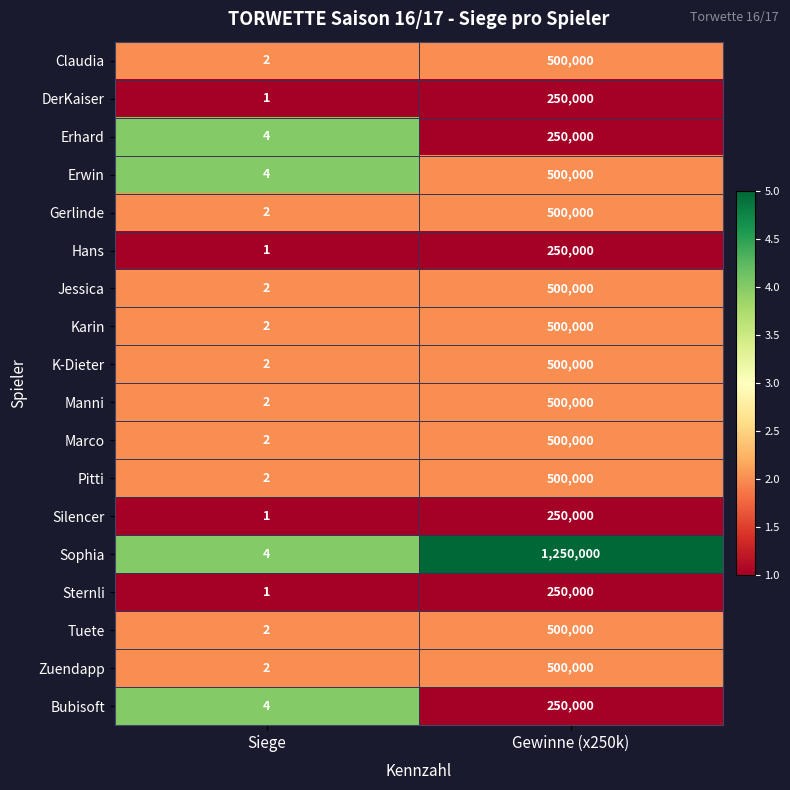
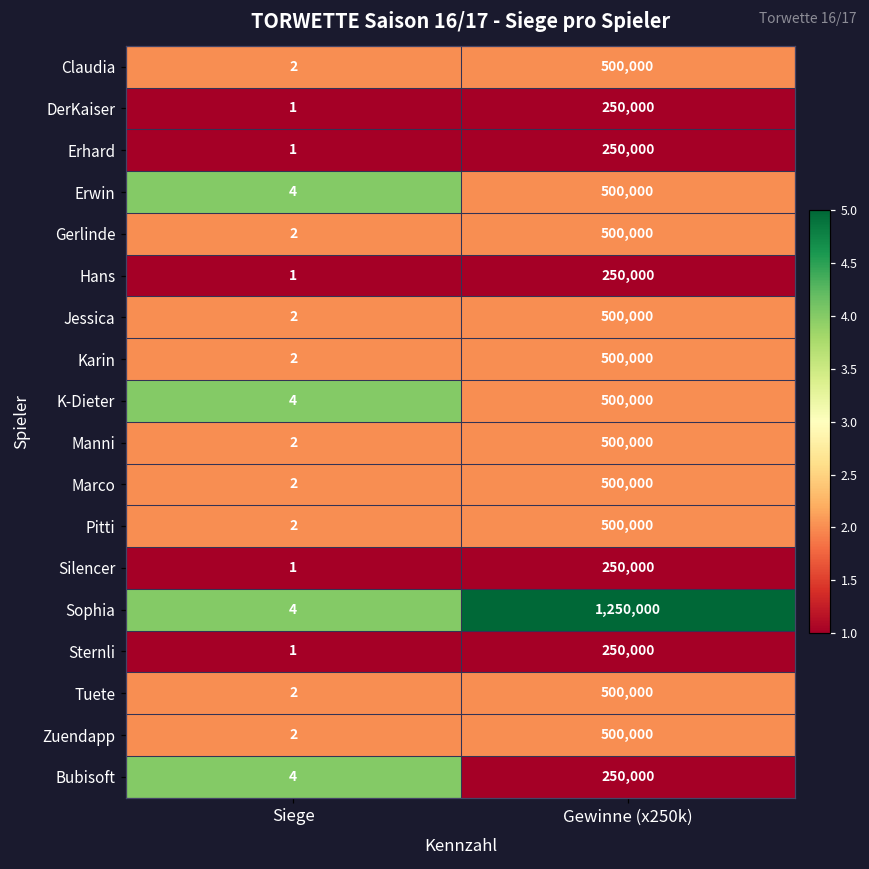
  {
    "Claudia": {
      "Siege": "2",
      "Gewinne (x250k)": "500,000"
    },
    "DerKaiser": {
      "Siege": "1",
      "Gewinne (x250k)": "250,000"
    },
    "Erhard": {
-     "Siege": "4",
+     "Siege": "1",
      "Gewinne (x250k)": "250,000"
    },
    "Erwin": {
      "Siege": "4",
      "Gewinne (x250k)": "500,000"
    },
    "Gerlinde": {
      "Siege": "2",
      "Gewinne (x250k)": "500,000"
    },
    "Hans": {
      "Siege": "1",
      "Gewinne (x250k)": "250,000"
    },
    "Jessica": {
      "Siege": "2",
      "Gewinne (x250k)": "500,000"
    },
    "Karin": {
      "Siege": "2",
      "Gewinne (x250k)": "500,000"
    },
    "K-Dieter": {
-     "Siege": "2",
+     "Siege": "4",
      "Gewinne (x250k)": "500,000"
    },
    "Manni": {
      "Siege": "2",
      "Gewinne (x250k)": "500,000"
    },
    "Marco": {
      "Siege": "2",
      "Gewinne (x250k)": "500,000"
    },
    "Pitti": {
      "Siege": "2",
      "Gewinne (x250k)": "500,000"
    },
    "Silencer": {
      "Siege": "1",
      "Gewinne (x250k)": "250,000"
    },
    "Sophia": {
      "Siege": "4",
      "Gewinne (x250k)": "1,250,000"
    },
    "Sternli": {
      "Siege": "1",
      "Gewinne (x250k)": "250,000"
    },
    "Tuete": {
      "Siege": "2",
      "Gewinne (x250k)": "500,000"
    },
    "Zuendapp": {
      "Siege": "2",
      "Gewinne (x250k)": "500,000"
    },
    "Bubisoft": {
      "Siege": "4",
      "Gewinne (x250k)": "250,000"
    }
  }
